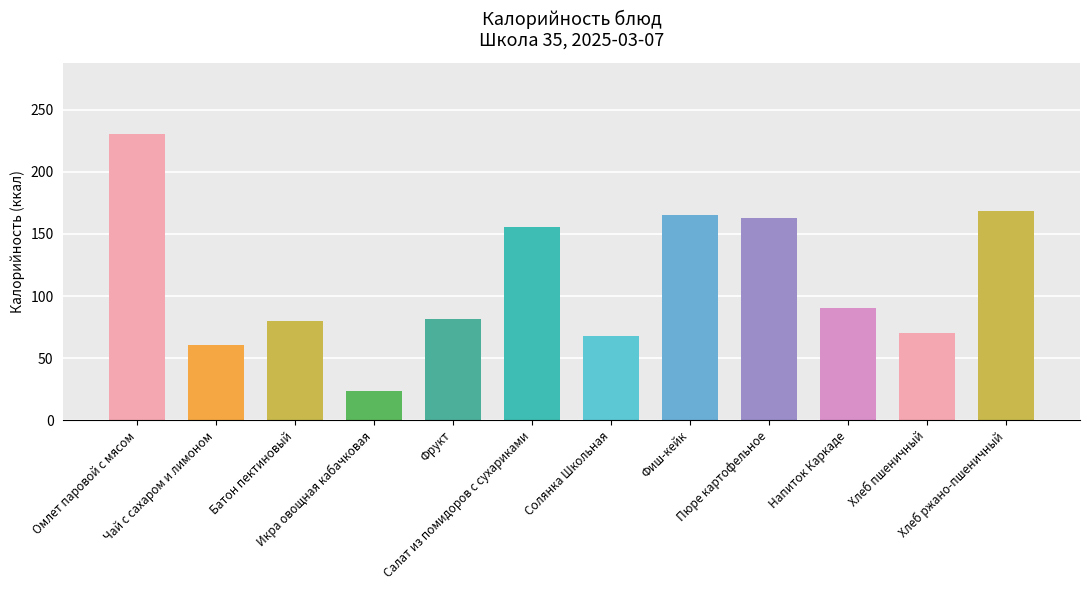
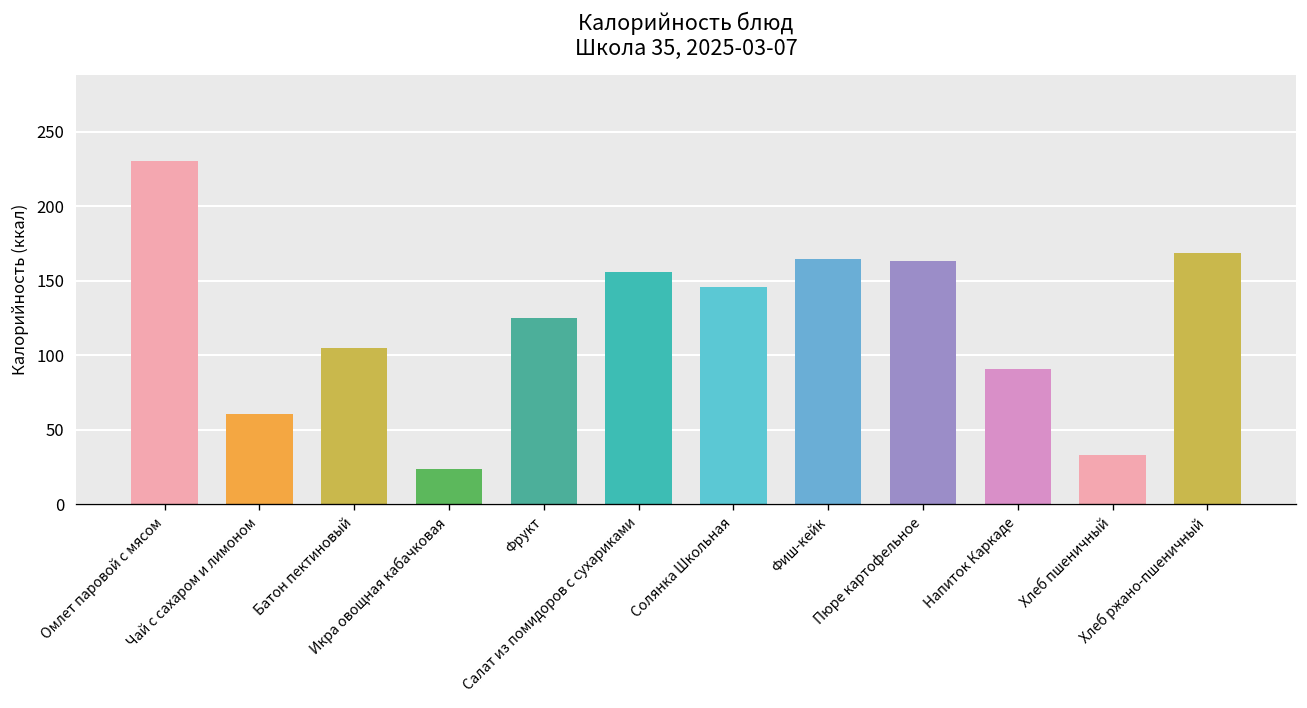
  {
    "Омлет паровой с мясом": 230,
    "Чай с сахаром и лимоном": 61,
-   "Батон пектиновый": 80,
+   "Батон пектиновый": 105,
    "Икра овощная кабачковая": 23,
-   "Фрукт": 82,
+   "Фрукт": 125,
    "Салат из помидоров с сухариками": 156,
-   "Солянка Школьная": 68,
+   "Солянка Школьная": 146,
    "Фиш-кейк": 165,
    "Пюре картофельное": 163,
    "Напиток Каркаде": 91,
-   "Хлеб пшеничный": 70,
+   "Хлеб пшеничный": 33,
    "Хлеб ржано-пшеничный": 168
  }
